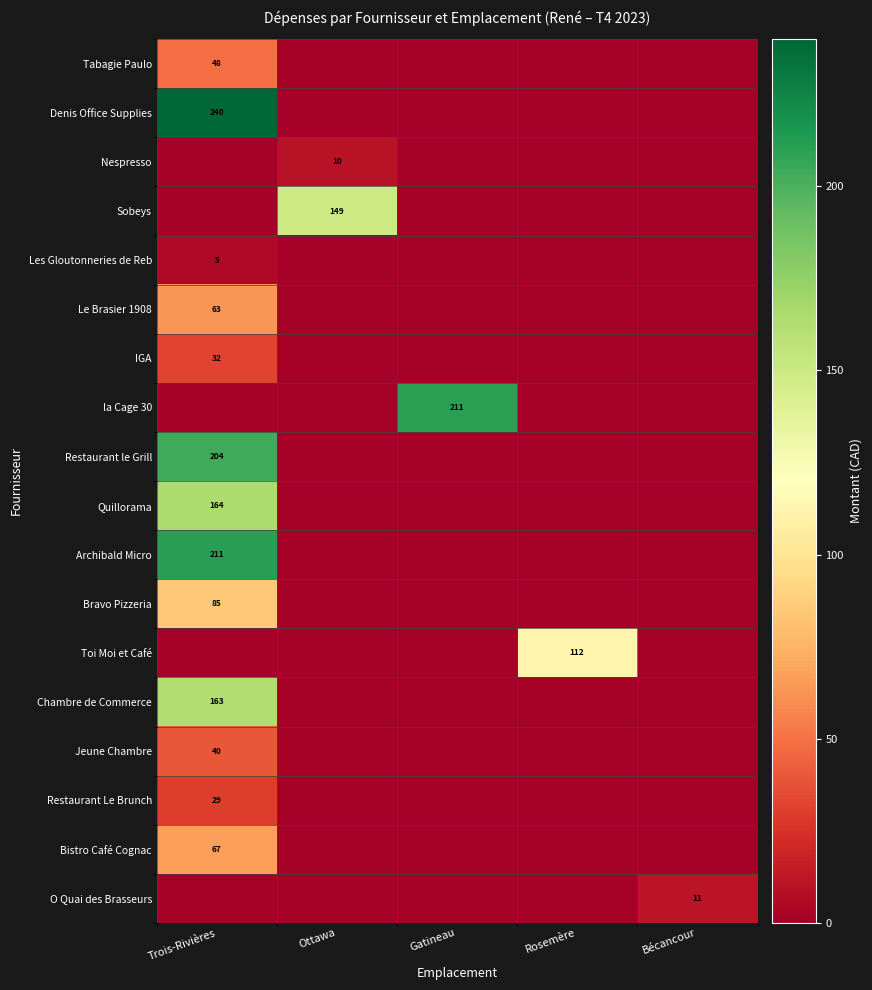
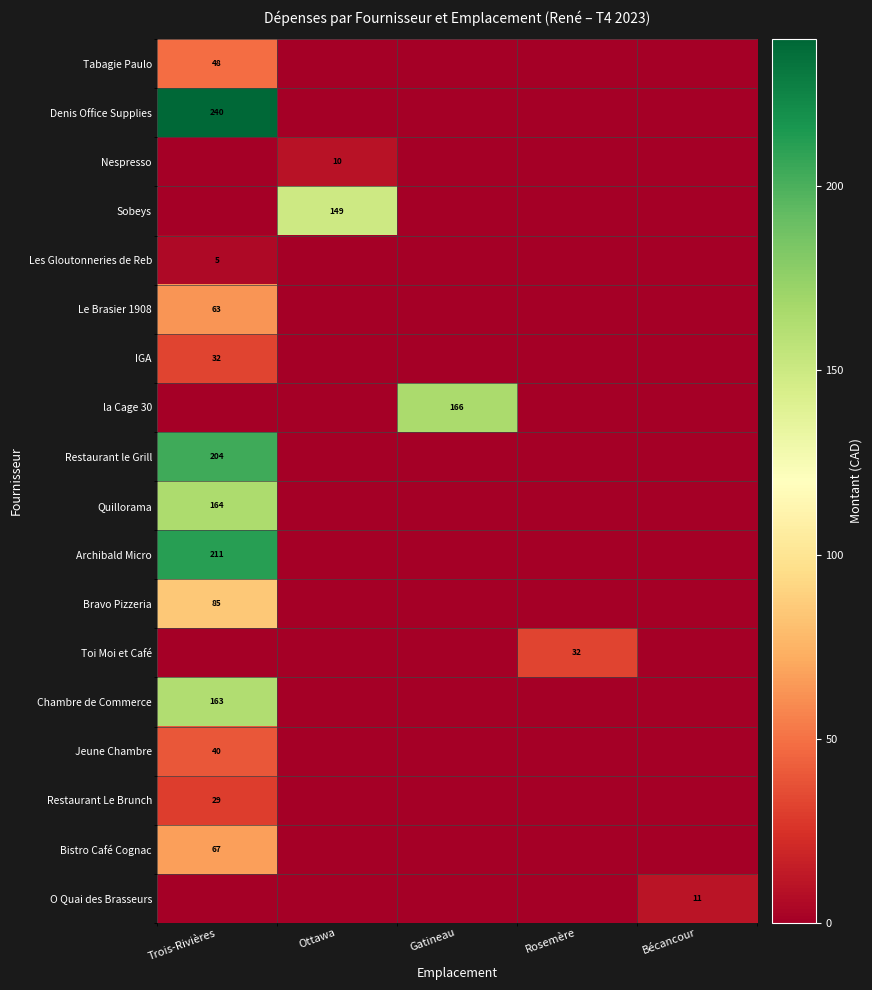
  {
    "Tabagie Paulo": {
      "Trois-Rivières": 48
    },
    "Denis Office Supplies": {
      "Trois-Rivières": 240
    },
    "Nespresso": {
      "Ottawa": 10
    },
    "Sobeys": {
      "Ottawa": 149
    },
    "Les Gloutonneries de Reb": {
      "Trois-Rivières": 5
    },
    "Le Brasier 1908": {
      "Trois-Rivières": 63
    },
    "IGA": {
      "Trois-Rivières": 32
    },
    "la Cage 30": {
-     "Gatineau": 211
+     "Gatineau": 166
    },
    "Restaurant le Grill": {
      "Trois-Rivières": 204
    },
    "Quillorama": {
      "Trois-Rivières": 164
    },
    "Archibald Micro": {
      "Trois-Rivières": 211
    },
    "Bravo Pizzeria": {
      "Trois-Rivières": 85
    },
    "Toi Moi et Café": {
-     "Rosemère": 112
+     "Rosemère": 32
    },
    "Chambre de Commerce": {
      "Trois-Rivières": 163
    },
    "Jeune Chambre": {
      "Trois-Rivières": 40
    },
    "Restaurant Le Brunch": {
      "Trois-Rivières": 29
    },
    "Bistro Café Cognac": {
      "Trois-Rivières": 67
    },
    "O Quai des Brasseurs": {
      "Bécancour": 11
    }
  }
